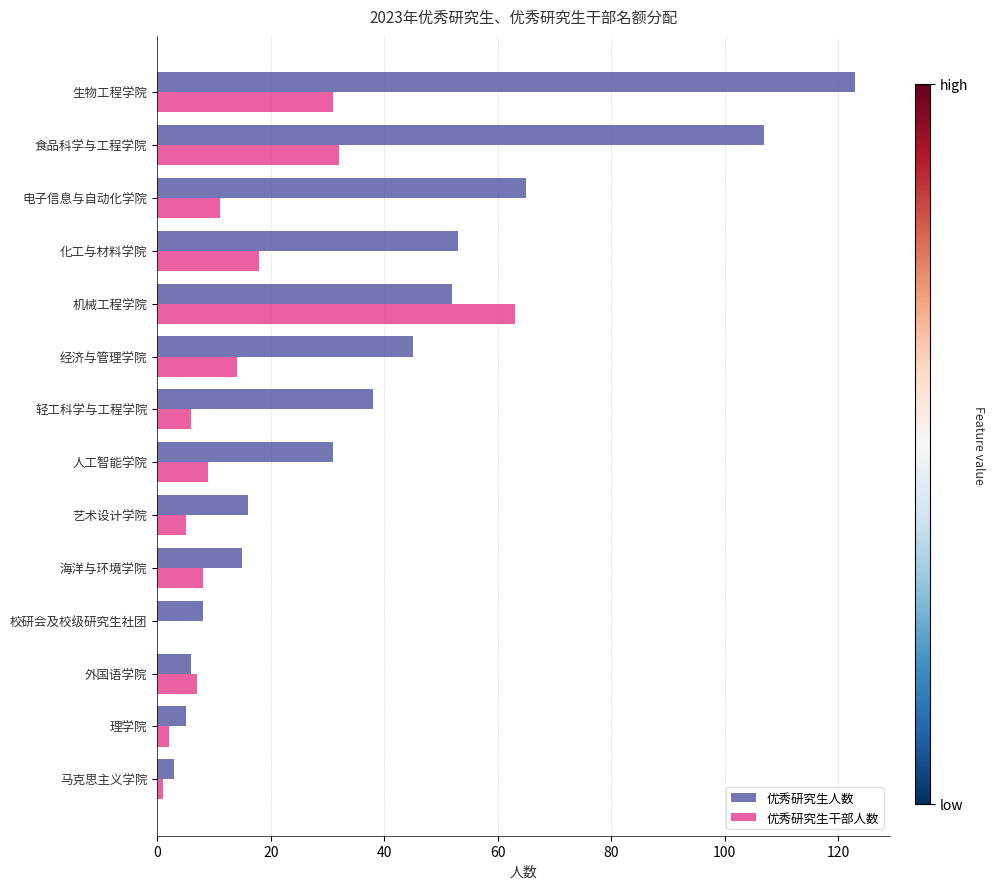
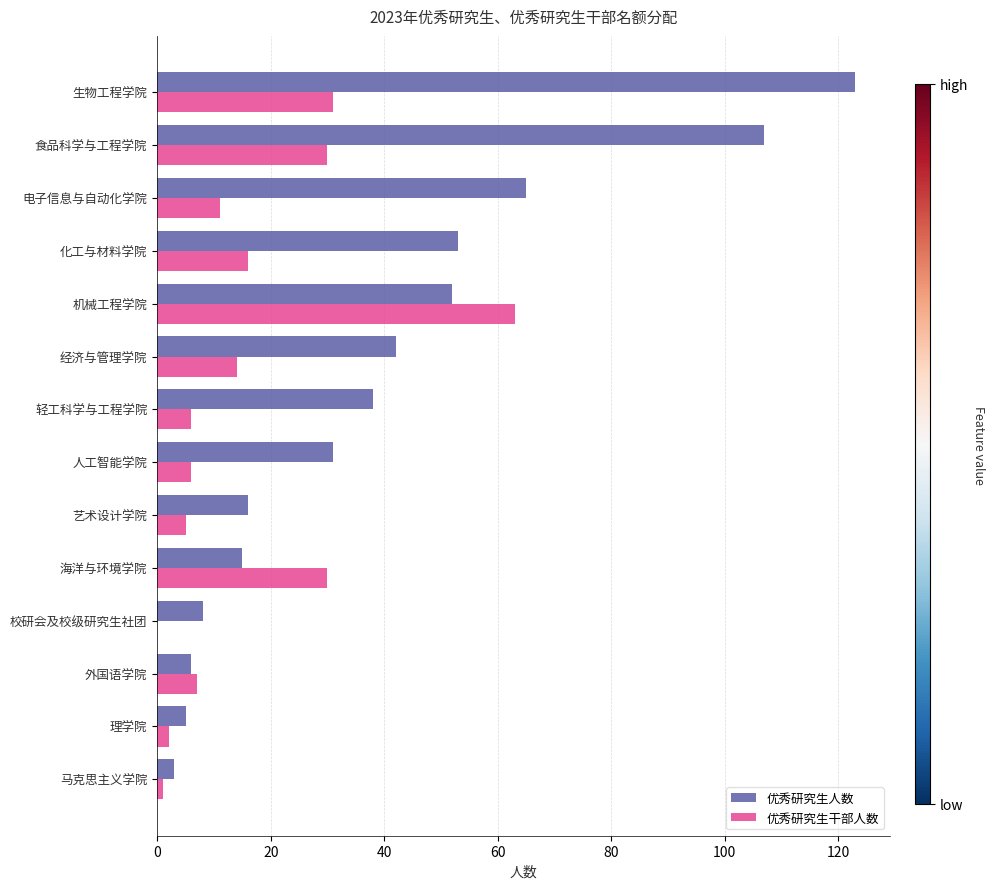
  {
    "优秀研究生人数": {
      "生物工程学院": 123,
      "食品科学与工程学院": 107,
      "电子信息与自动化学院": 65,
      "化工与材料学院": 53,
      "机械工程学院": 52,
-     "经济与管理学院": 45,
+     "经济与管理学院": 42,
      "轻工科学与工程学院": 38,
      "人工智能学院": 31,
      "艺术设计学院": 16,
      "海洋与环境学院": 15,
      "校研会及校级研究生社团": 8,
      "外国语学院": 6,
      "理学院": 5,
      "马克思主义学院": 3
    },
    "优秀研究生干部人数": {
      "生物工程学院": 31,
-     "食品科学与工程学院": 32,
+     "食品科学与工程学院": 30,
      "电子信息与自动化学院": 11,
-     "化工与材料学院": 18,
+     "化工与材料学院": 16,
      "机械工程学院": 63,
      "经济与管理学院": 14,
      "轻工科学与工程学院": 6,
-     "人工智能学院": 9,
+     "人工智能学院": 6,
      "艺术设计学院": 5,
-     "海洋与环境学院": 8,
+     "海洋与环境学院": 30,
      "校研会及校级研究生社团": 0,
      "外国语学院": 7,
      "理学院": 2,
      "马克思主义学院": 1
    }
  }
